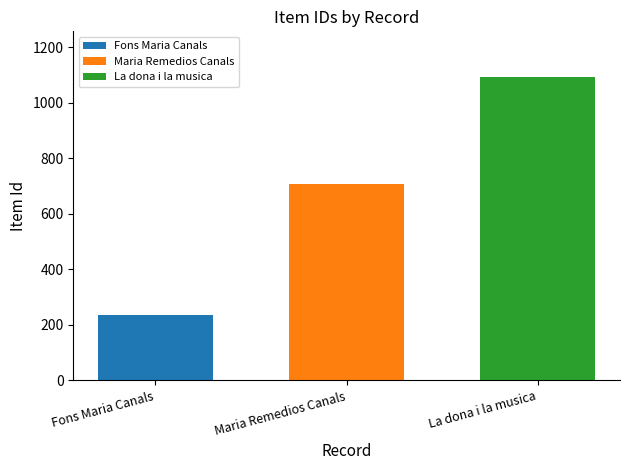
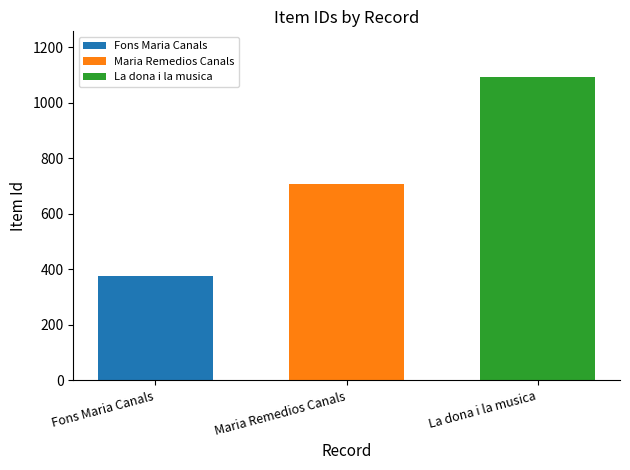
  {
-   "Fons Maria Canals": 240,
+   "Fons Maria Canals": 380,
    "Maria Remedios Canals": 710,
    "La dona i la musica": 1090
  }
